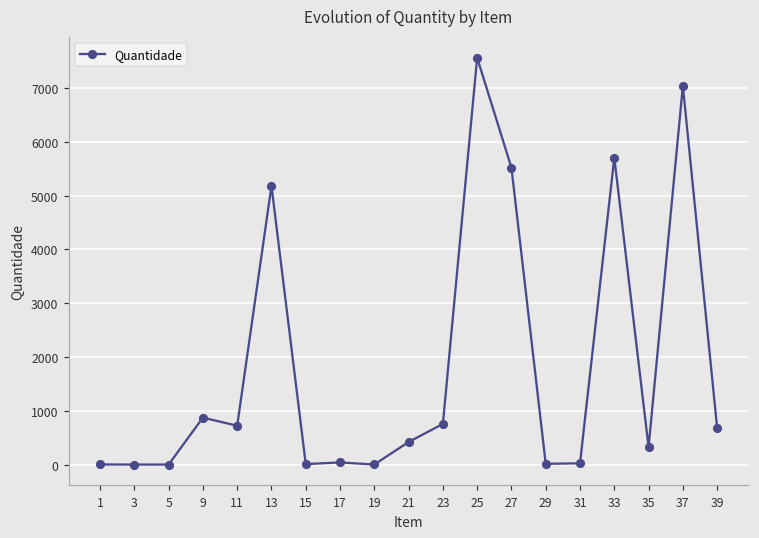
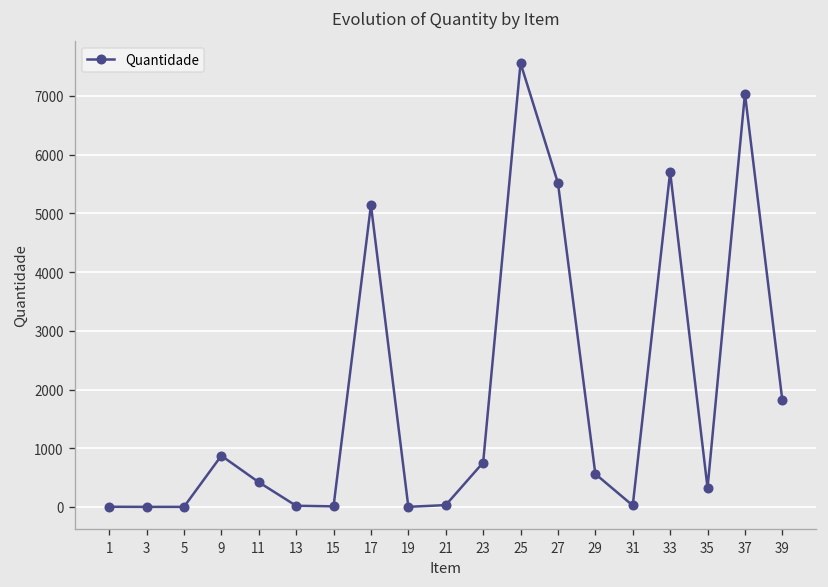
  {
    "1": 0,
    "3": 0,
    "5": 0,
    "9": 900,
-   "11": 700,
-   "13": 5200,
+   "11": 400,
+   "13": 0,
    "15": 0,
-   "17": 0,
+   "17": 5100,
    "19": 0,
-   "21": 400,
+   "21": 0,
    "23": 800,
    "25": 7600,
    "27": 5500,
-   "29": 0,
+   "29": 600,
    "31": 0,
    "33": 5700,
    "35": 300,
    "37": 7000,
-   "39": 700
+   "39": 1800
  }
